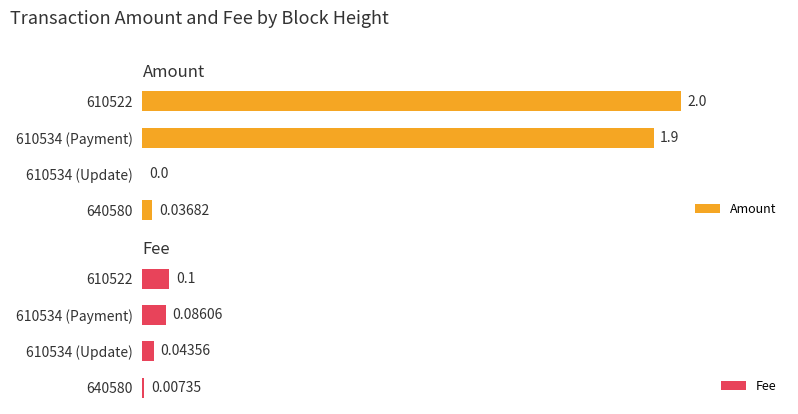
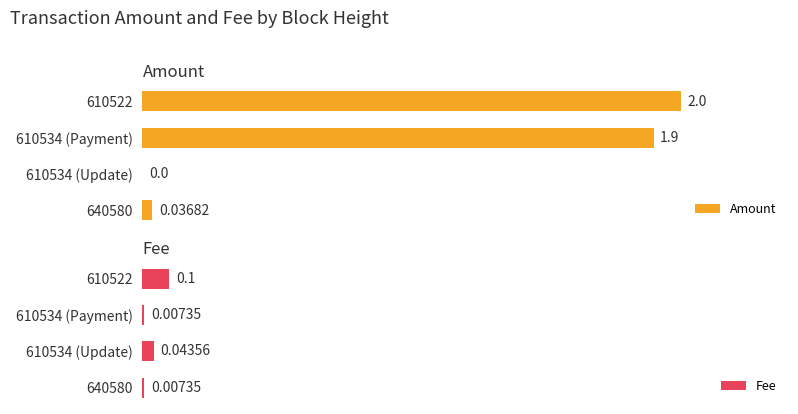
  {
    "Amount": {
      "610522": 2.0,
      "610534 (Payment)": 1.9,
      "610534 (Update)": 0.0,
      "640580": 0.03682
    },
    "Fee": {
      "610522": 0.1,
-     "610534 (Payment)": 0.08606,
+     "610534 (Payment)": 0.00735,
      "610534 (Update)": 0.04356,
      "640580": 0.00735
    }
  }
